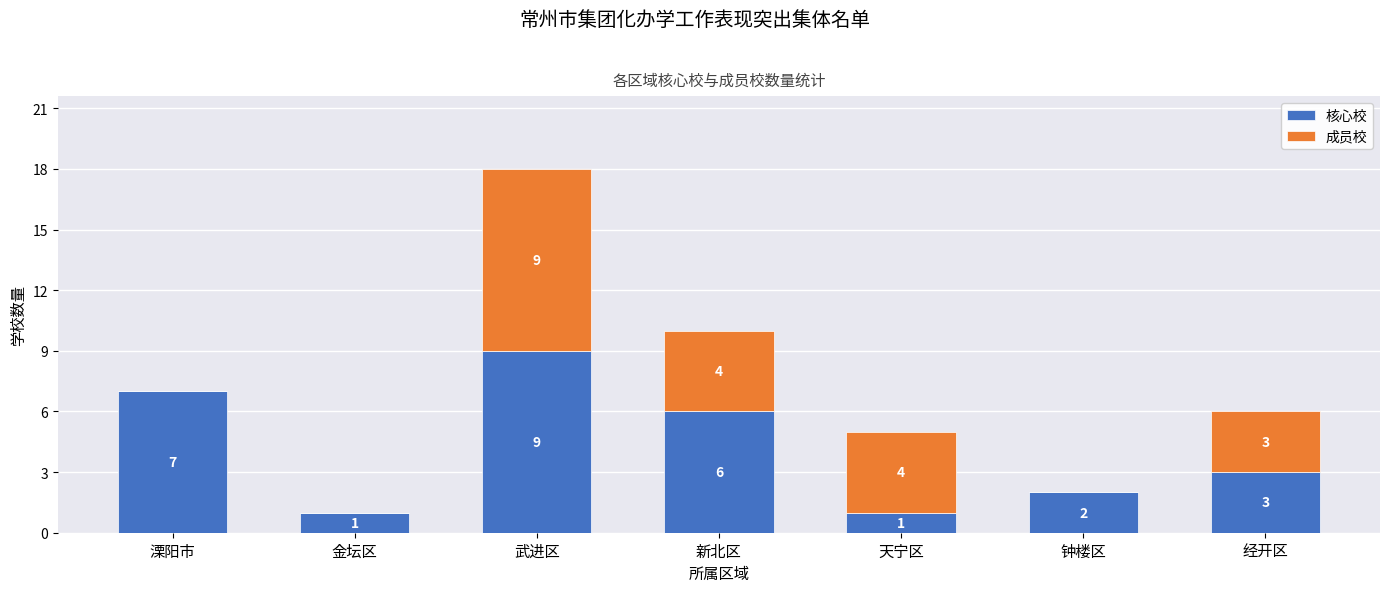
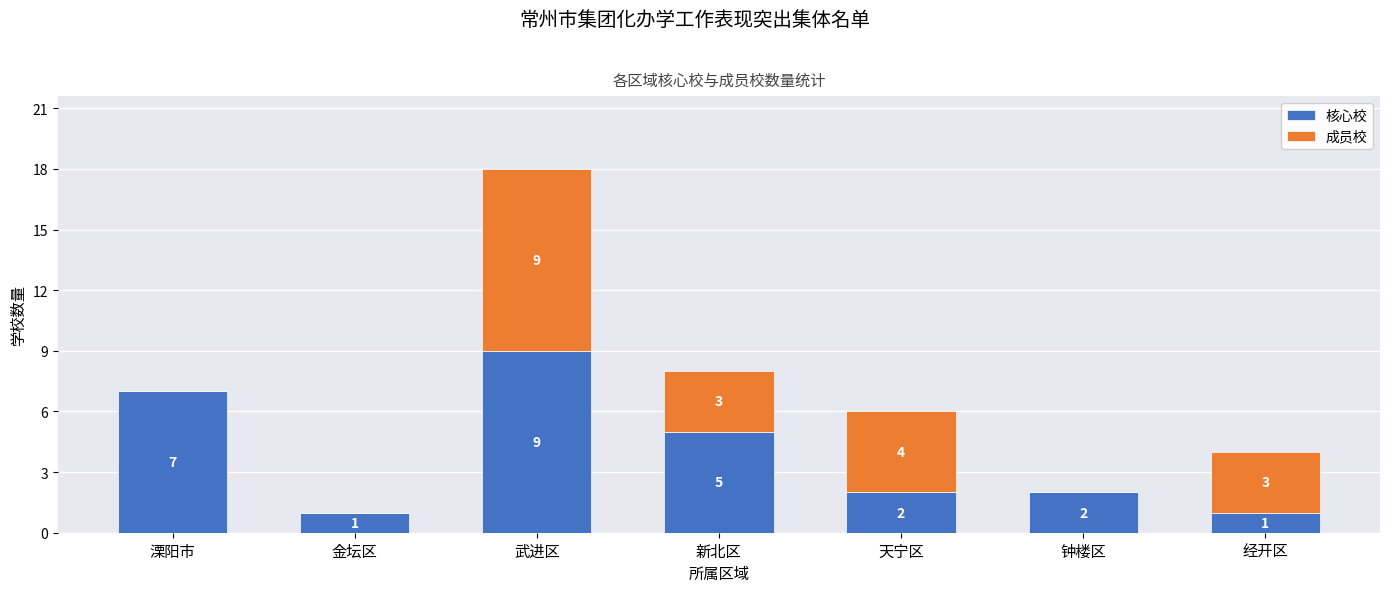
  {
    "核心校": {
      "溧阳市": 7,
      "金坛区": 1,
      "武进区": 9,
-     "新北区": 6,
-     "天宁区": 1,
+     "新北区": 5,
+     "天宁区": 2,
      "钟楼区": 2,
-     "经开区": 3
+     "经开区": 1
    },
    "成员校": {
      "武进区": 9,
-     "新北区": 4,
+     "新北区": 3,
      "天宁区": 4,
      "经开区": 3
    }
  }
